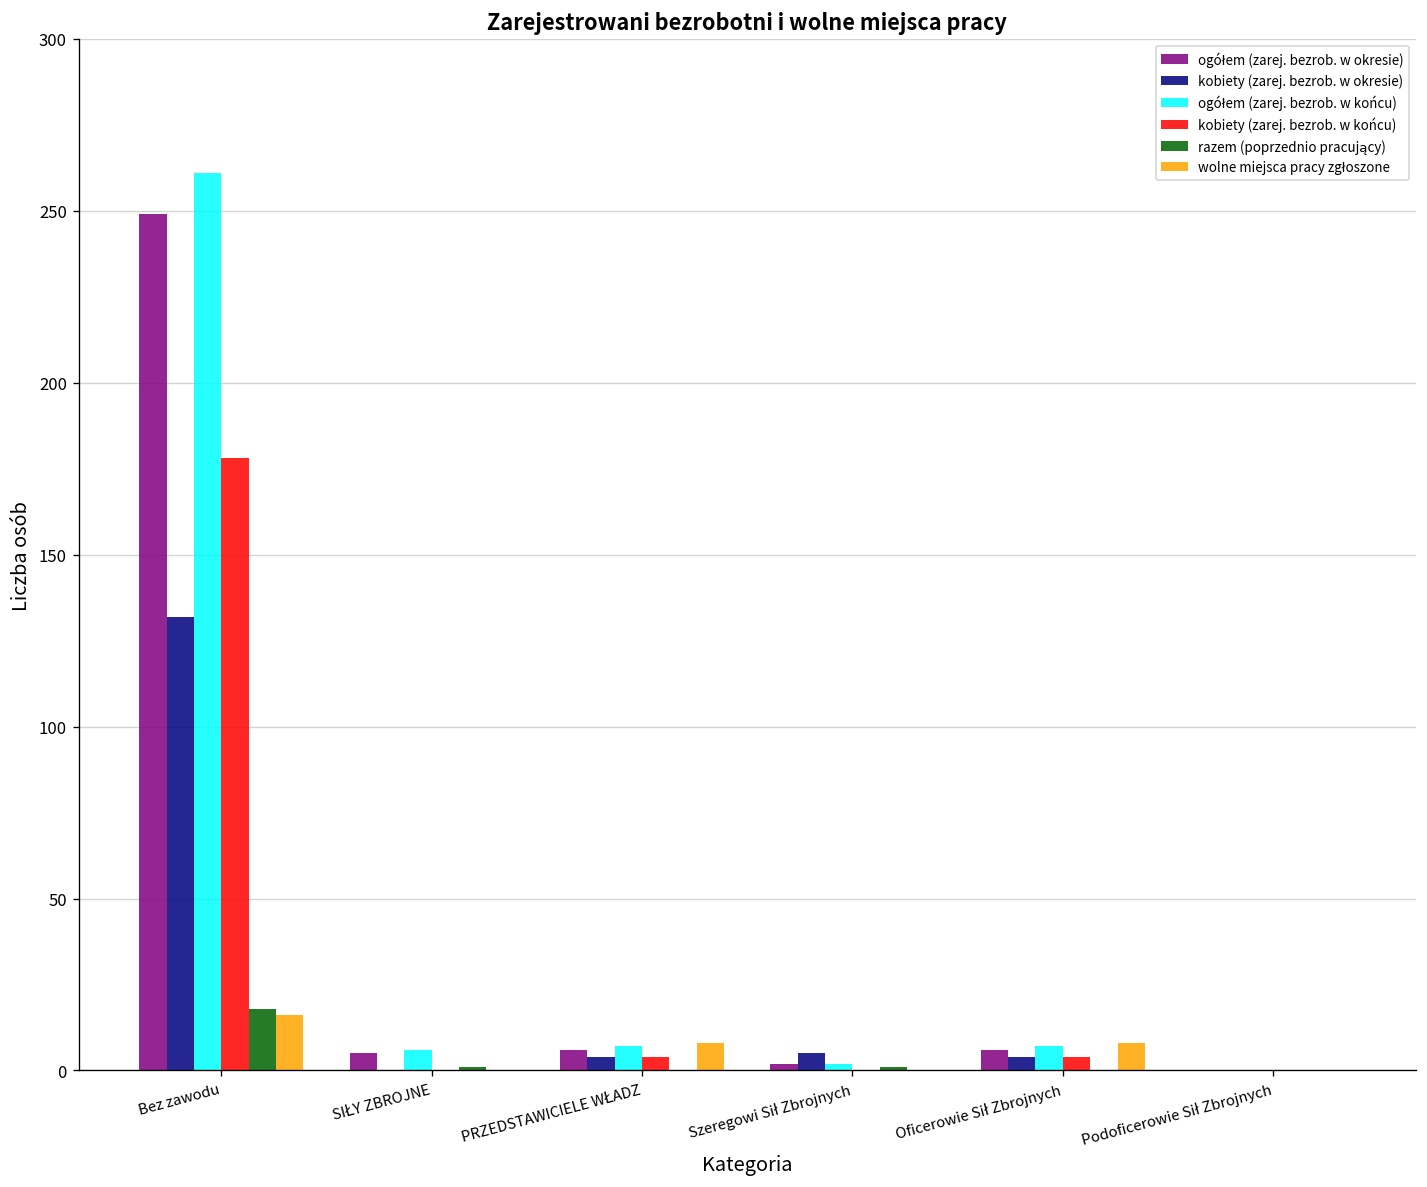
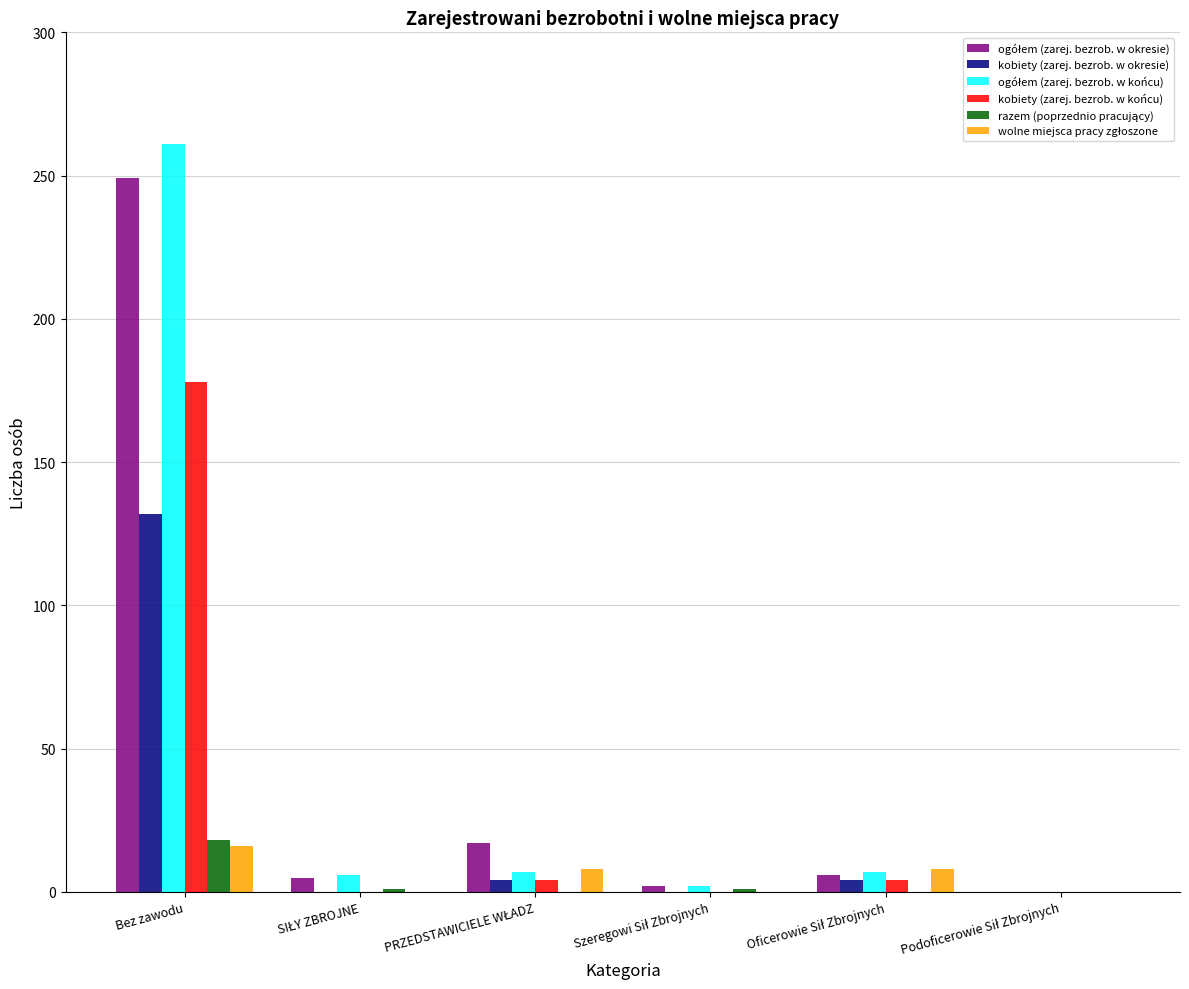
  {
    "ogółem (zarej. bezrob. w okresie)": {
      "Bez zawodu": 249,
      "SIŁY ZBROJNE": 5,
-     "PRZEDSTAWICIELE WŁADZ": 6,
+     "PRZEDSTAWICIELE WŁADZ": 17,
      "Szeregowi Sił Zbrojnych": 2,
      "Oficerowie Sił Zbrojnych": 6,
      "Podoficerowie Sił Zbrojnych": 0
    },
    "kobiety (zarej. bezrob. w okresie)": {
      "Bez zawodu": 132,
      "SIŁY ZBROJNE": 0,
      "PRZEDSTAWICIELE WŁADZ": 4,
-     "Szeregowi Sił Zbrojnych": 5,
+     "Szeregowi Sił Zbrojnych": 0,
      "Oficerowie Sił Zbrojnych": 4,
      "Podoficerowie Sił Zbrojnych": 0
    },
    "ogółem (zarej. bezrob. w końcu)": {
      "Bez zawodu": 261,
      "SIŁY ZBROJNE": 6,
      "PRZEDSTAWICIELE WŁADZ": 7,
      "Szeregowi Sił Zbrojnych": 2,
      "Oficerowie Sił Zbrojnych": 7,
      "Podoficerowie Sił Zbrojnych": 0
    },
    "kobiety (zarej. bezrob. w końcu)": {
      "Bez zawodu": 178,
      "SIŁY ZBROJNE": 0,
      "PRZEDSTAWICIELE WŁADZ": 4,
      "Szeregowi Sił Zbrojnych": 0,
      "Oficerowie Sił Zbrojnych": 4,
      "Podoficerowie Sił Zbrojnych": 0
    },
    "razem (poprzednio pracujący)": {
      "Bez zawodu": 18,
      "SIŁY ZBROJNE": 1,
      "PRZEDSTAWICIELE WŁADZ": 0,
      "Szeregowi Sił Zbrojnych": 1,
      "Oficerowie Sił Zbrojnych": 0,
      "Podoficerowie Sił Zbrojnych": 0
    },
    "wolne miejsca pracy zgłoszone": {
      "Bez zawodu": 16,
      "SIŁY ZBROJNE": 0,
      "PRZEDSTAWICIELE WŁADZ": 8,
      "Szeregowi Sił Zbrojnych": 0,
      "Oficerowie Sił Zbrojnych": 8,
      "Podoficerowie Sił Zbrojnych": 0
    }
  }
